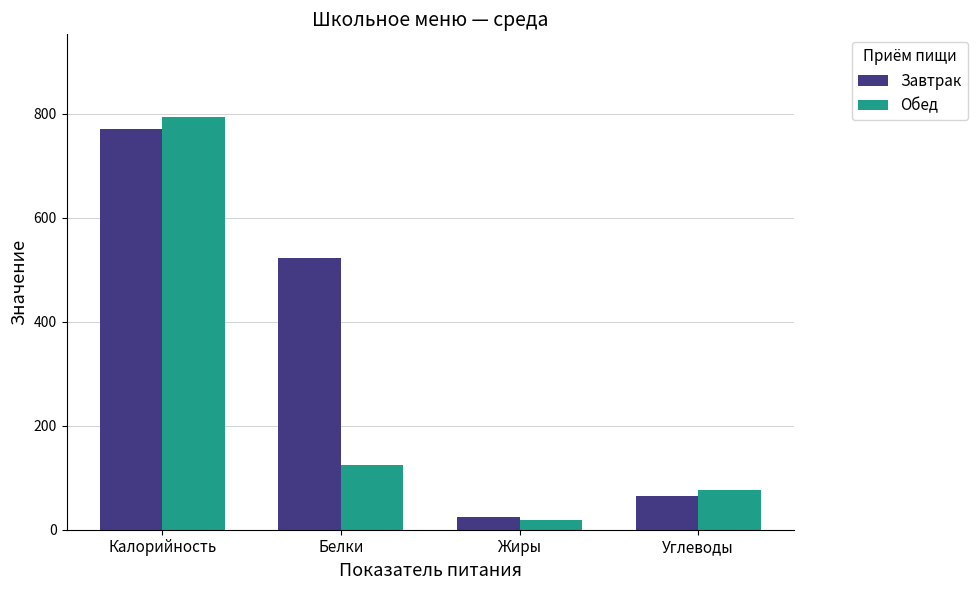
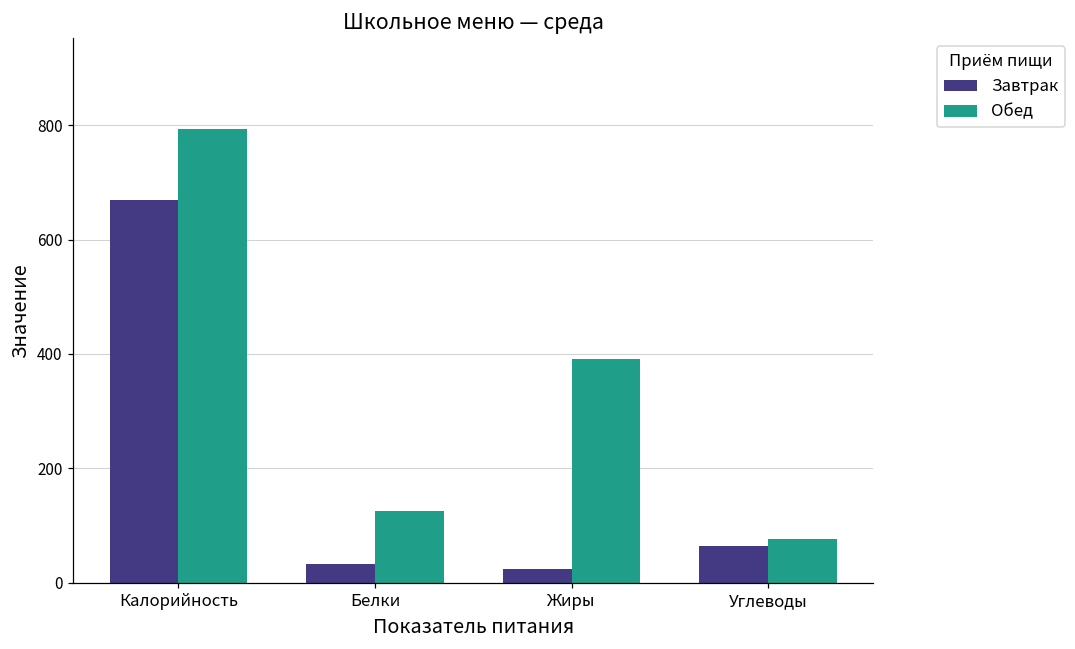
  {
    "Завтрак": {
-     "Калорийность": 770,
-     "Белки": 520,
+     "Калорийность": 670,
+     "Белки": 30,
      "Жиры": 20,
      "Углеводы": 60
    },
    "Обед": {
      "Калорийность": 790,
      "Белки": 130,
-     "Жиры": 20,
+     "Жиры": 390,
      "Углеводы": 80
    }
  }
